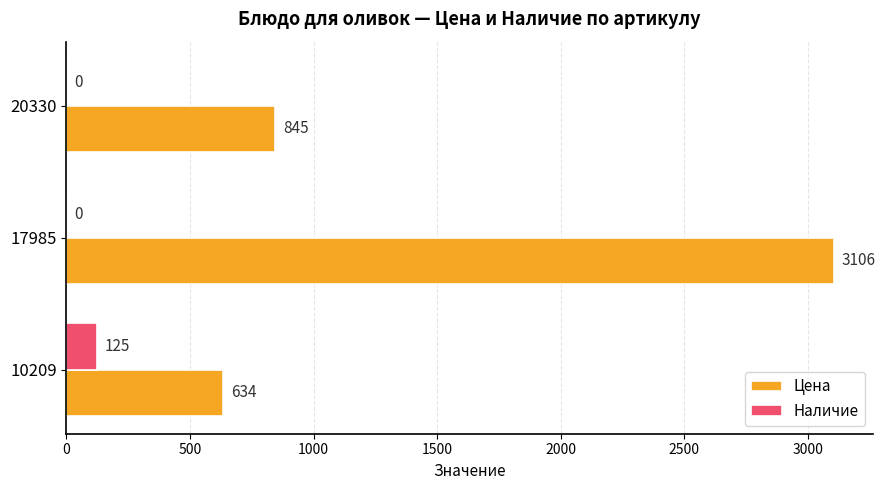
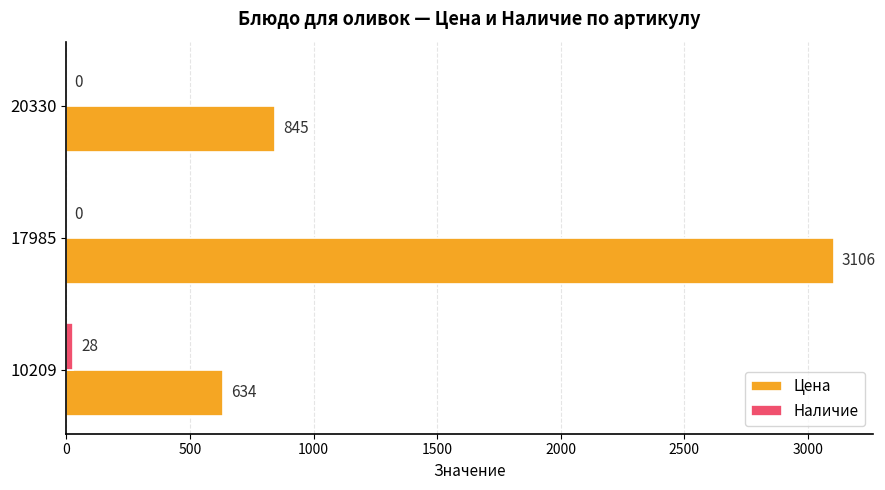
  {
    "Цена": {
      "20330": 845,
      "17985": 3106,
      "10209": 634
    },
    "Наличие": {
      "20330": 0,
      "17985": 0,
-     "10209": 125
+     "10209": 28
    }
  }
